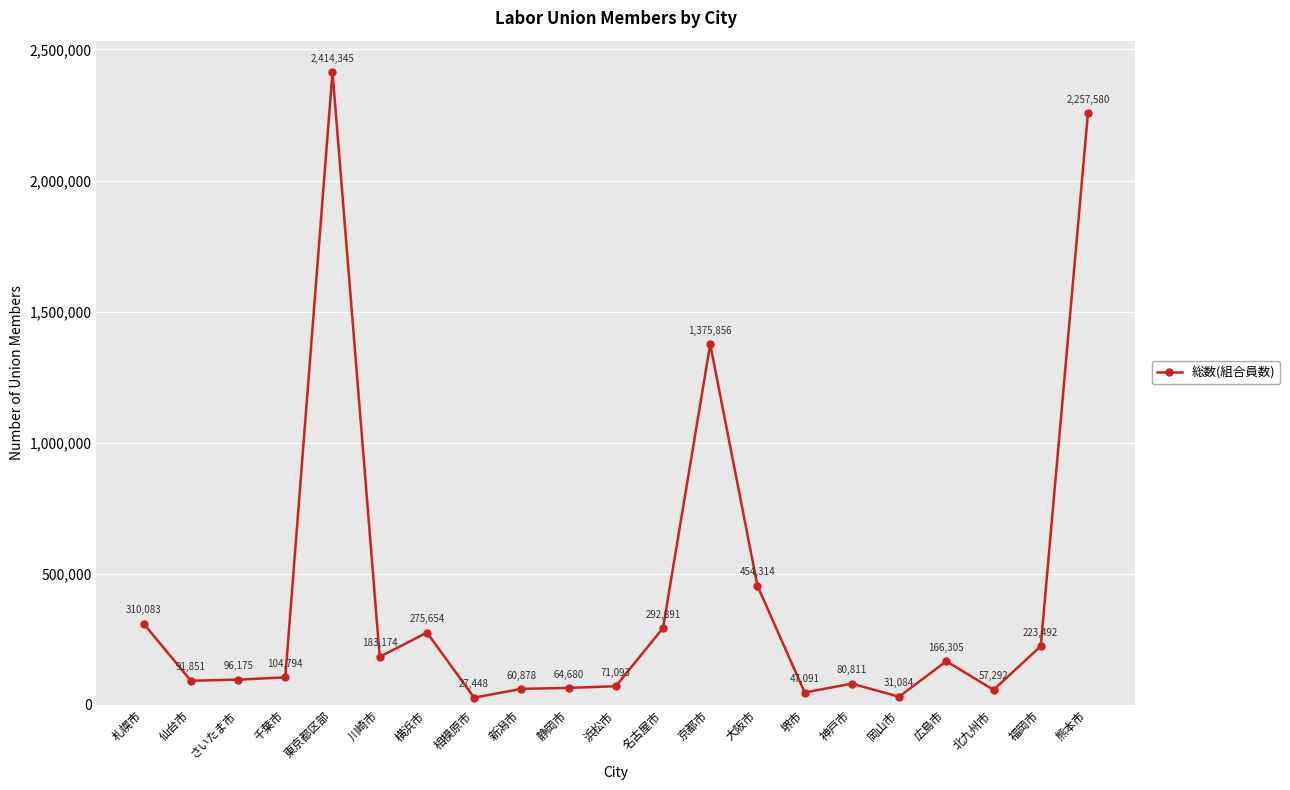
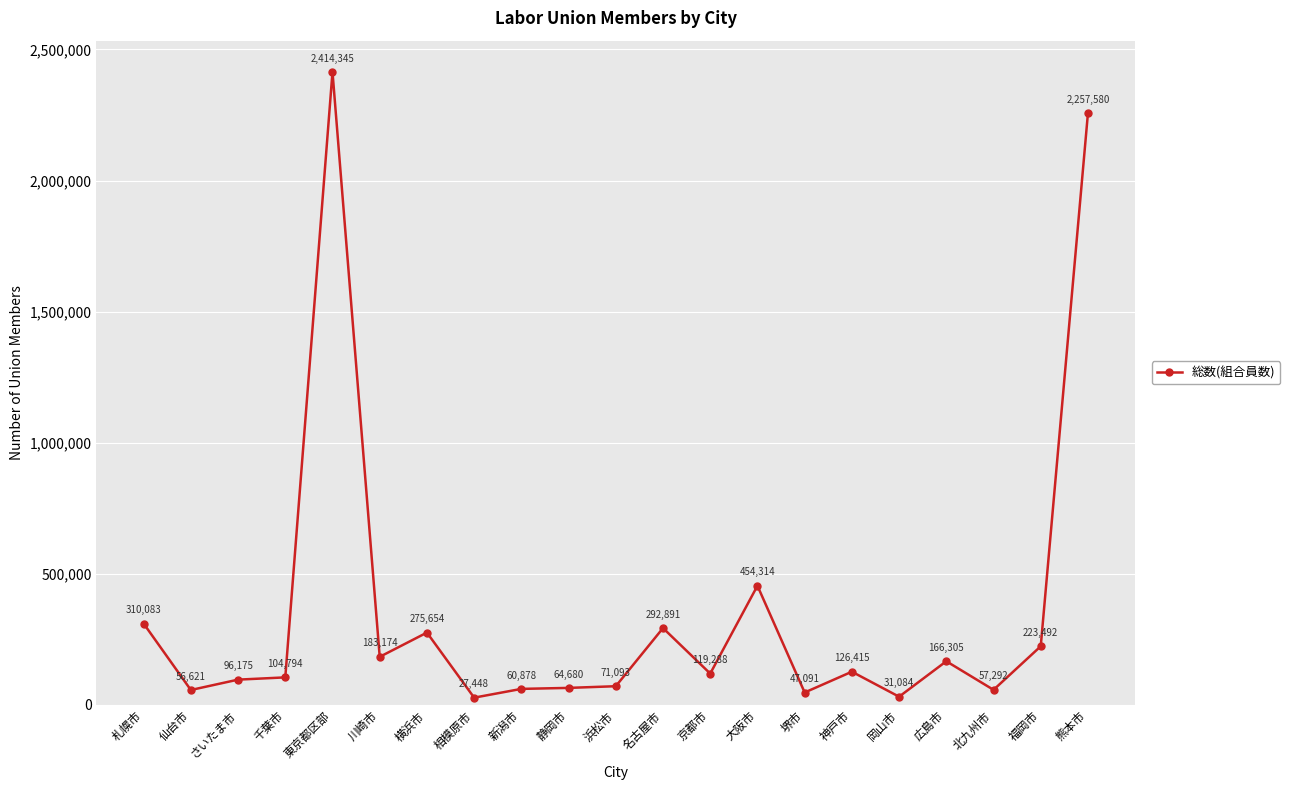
  {
    "札幌市": "310,083",
-   "仙台市": "91,851",
+   "仙台市": "56,621",
    "さいたま市": "96,175",
    "千葉市": "104,794",
    "東京都区部": "2,414,345",
    "川崎市": "183,174",
    "横浜市": "275,654",
    "相模原市": "27,448",
    "新潟市": "60,878",
    "静岡市": "64,680",
    "浜松市": "71,093",
    "名古屋市": "292,891",
-   "京都市": "1,375,856",
+   "京都市": "119,288",
    "大阪市": "454,314",
    "堺市": "47,091",
-   "神戸市": "80,811",
+   "神戸市": "126,415",
    "岡山市": "31,084",
    "広島市": "166,305",
    "北九州市": "57,292",
    "福岡市": "223,492",
    "熊本市": "2,257,580"
  }
